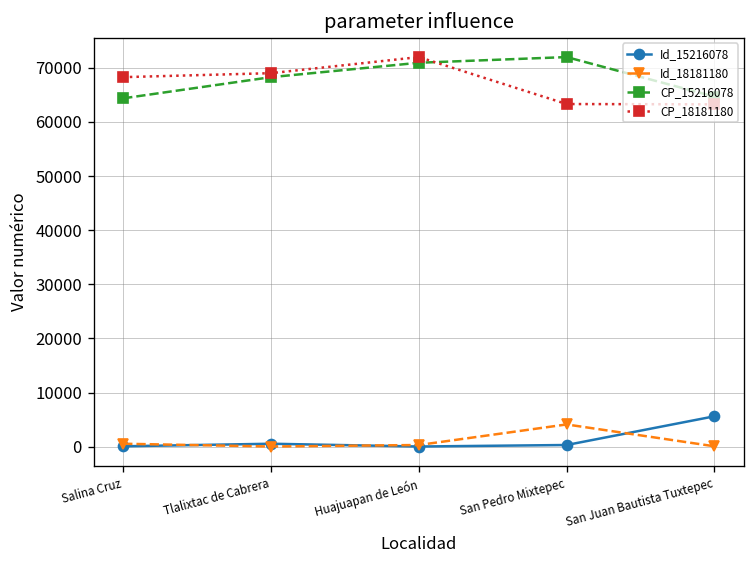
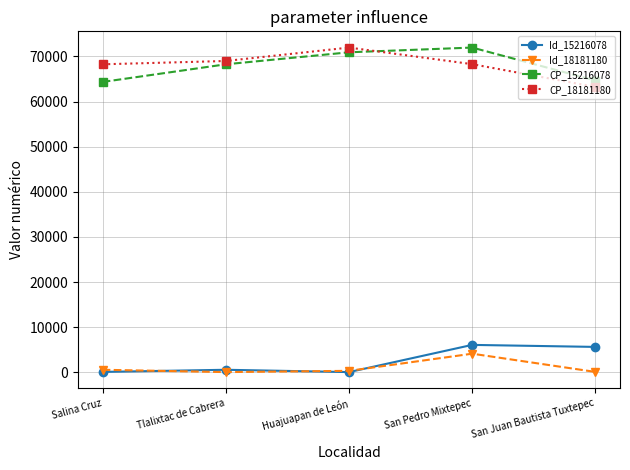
  {
    "Id_15216078": {
-     "San Pedro Mixtepec": 0,
+     "San Pedro Mixtepec": 6000,
      "San Juan Bautista Tuxtepec": 6000
    },
    "Id_18181180": {
      "San Pedro Mixtepec": 4000,
      "San Juan Bautista Tuxtepec": 0
    },
    "CP_15216078": {
      "Salina Cruz": 64000,
      "Tlalixtac de Cabrera": 68000,
      "Huajuapan de León": 71000,
      "San Pedro Mixtepec": 72000
    },
    "CP_18181180": {
      "Salina Cruz": 68000,
      "Tlalixtac de Cabrera": 69000,
      "Huajuapan de León": 72000,
-     "San Pedro Mixtepec": 63000
+     "San Pedro Mixtepec": 68000
    }
  }
